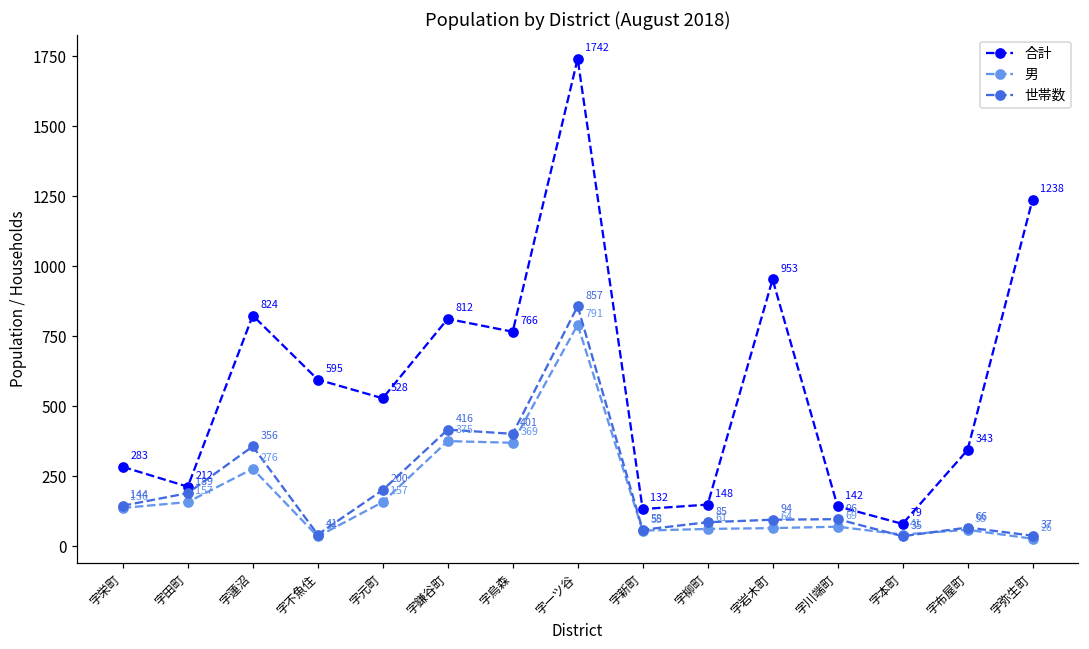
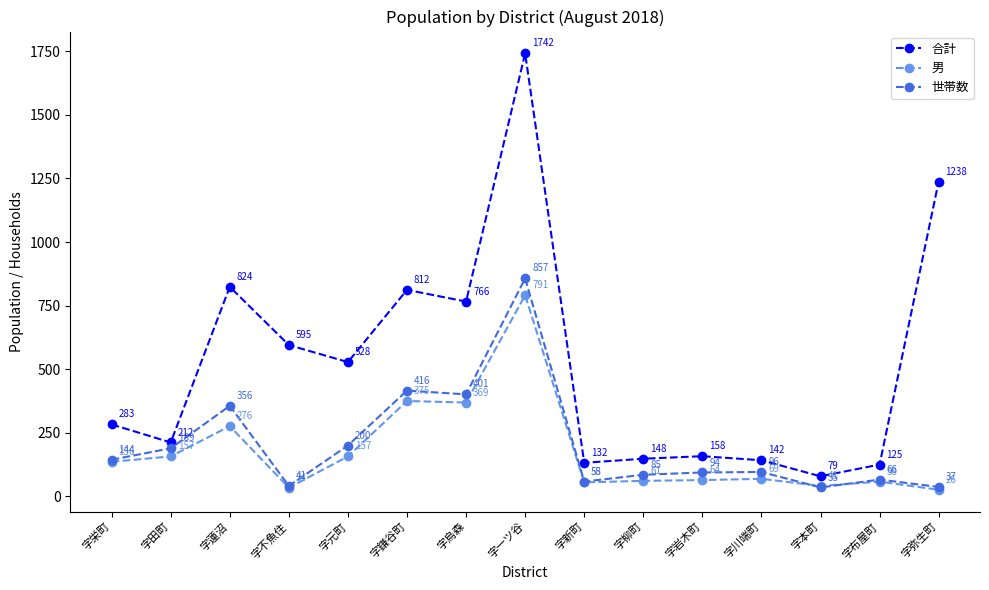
  {
    "合計": {
      "字栄町": 283,
      "字蓮沼": 824,
      "字不魚住": 595,
      "字元町": 528,
      "字鎌谷町": 812,
      "字烏森": 766,
      "字一ツ谷": 1742,
      "字新町": 132,
      "字柳町": 148,
-     "字岩木町": 953,
+     "字岩木町": 158,
      "字川端町": 142,
      "字本町": 79,
-     "字布屋町": 343,
+     "字布屋町": 125,
      "字弥生町": 1238
    }
  }
